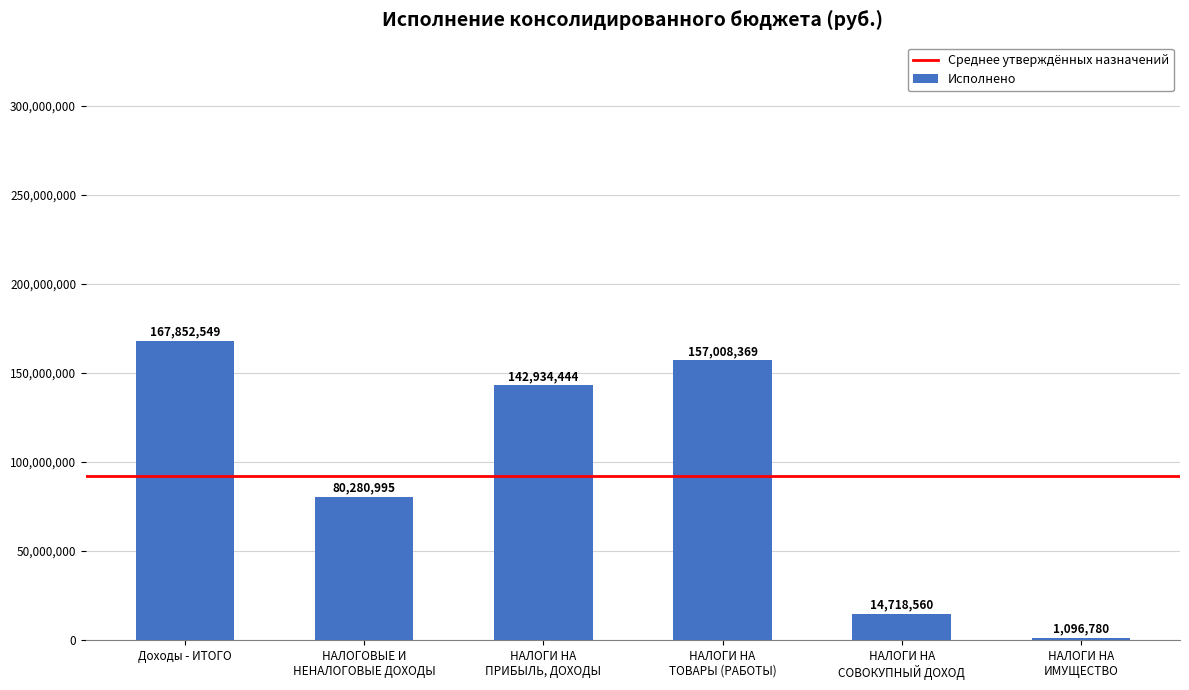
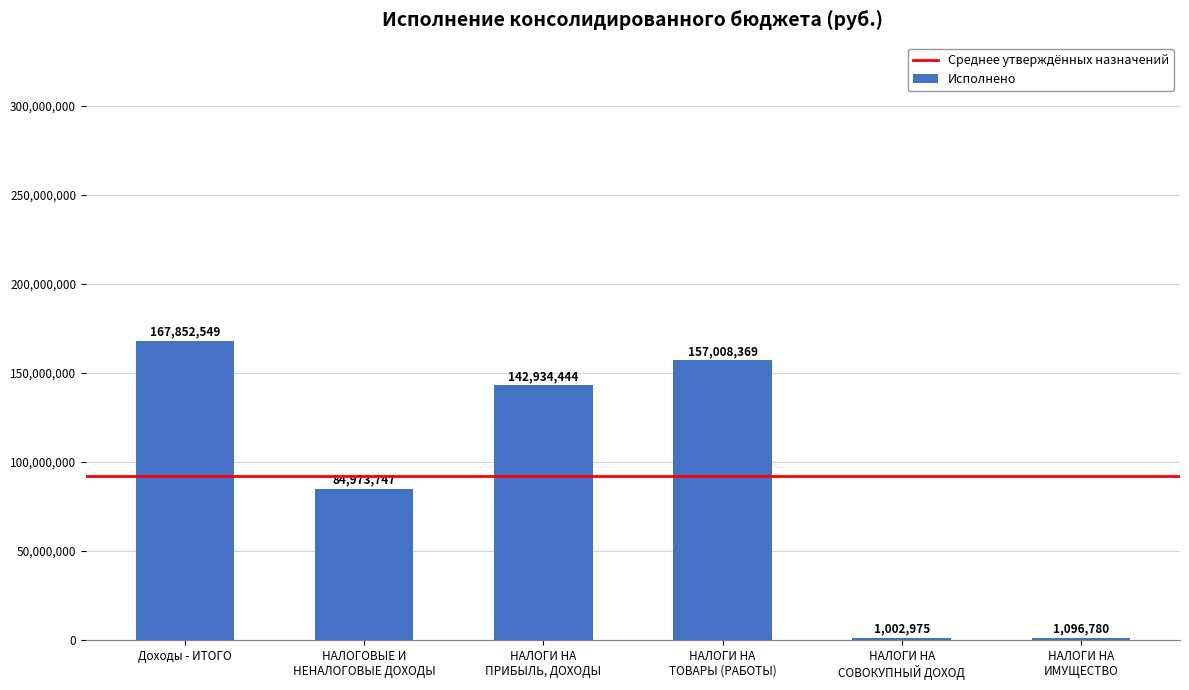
  {
    "Доходы - ИТОГО": "167,852,549",
-   "НАЛОГОВЫЕ И НЕНАЛОГОВЫЕ ДОХОДЫ": "80,280,995",
+   "НАЛОГОВЫЕ И НЕНАЛОГОВЫЕ ДОХОДЫ": "84,973,747",
    "НАЛОГИ НА ПРИБЫЛЬ, ДОХОДЫ": "142,934,444",
    "НАЛОГИ НА ТОВАРЫ (РАБОТЫ)": "157,008,369",
-   "НАЛОГИ НА СОВОКУПНЫЙ ДОХОД": "14,718,560",
+   "НАЛОГИ НА СОВОКУПНЫЙ ДОХОД": "1,002,975",
    "НАЛОГИ НА ИМУЩЕСТВО": "1,096,780"
  }
